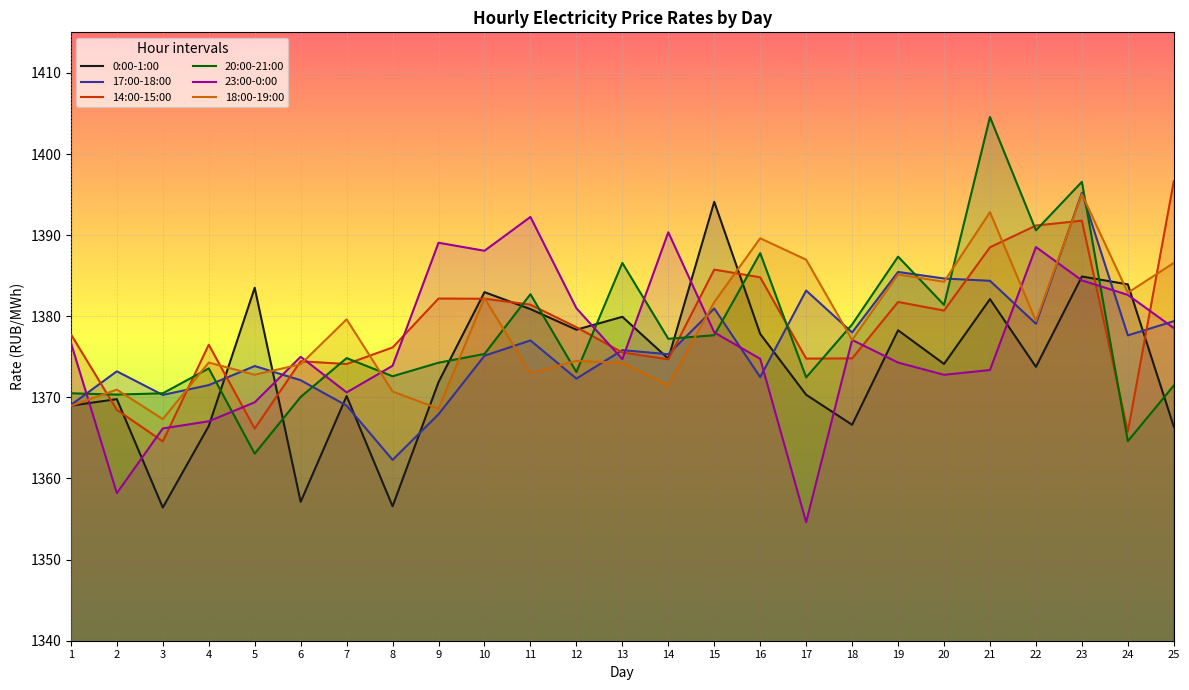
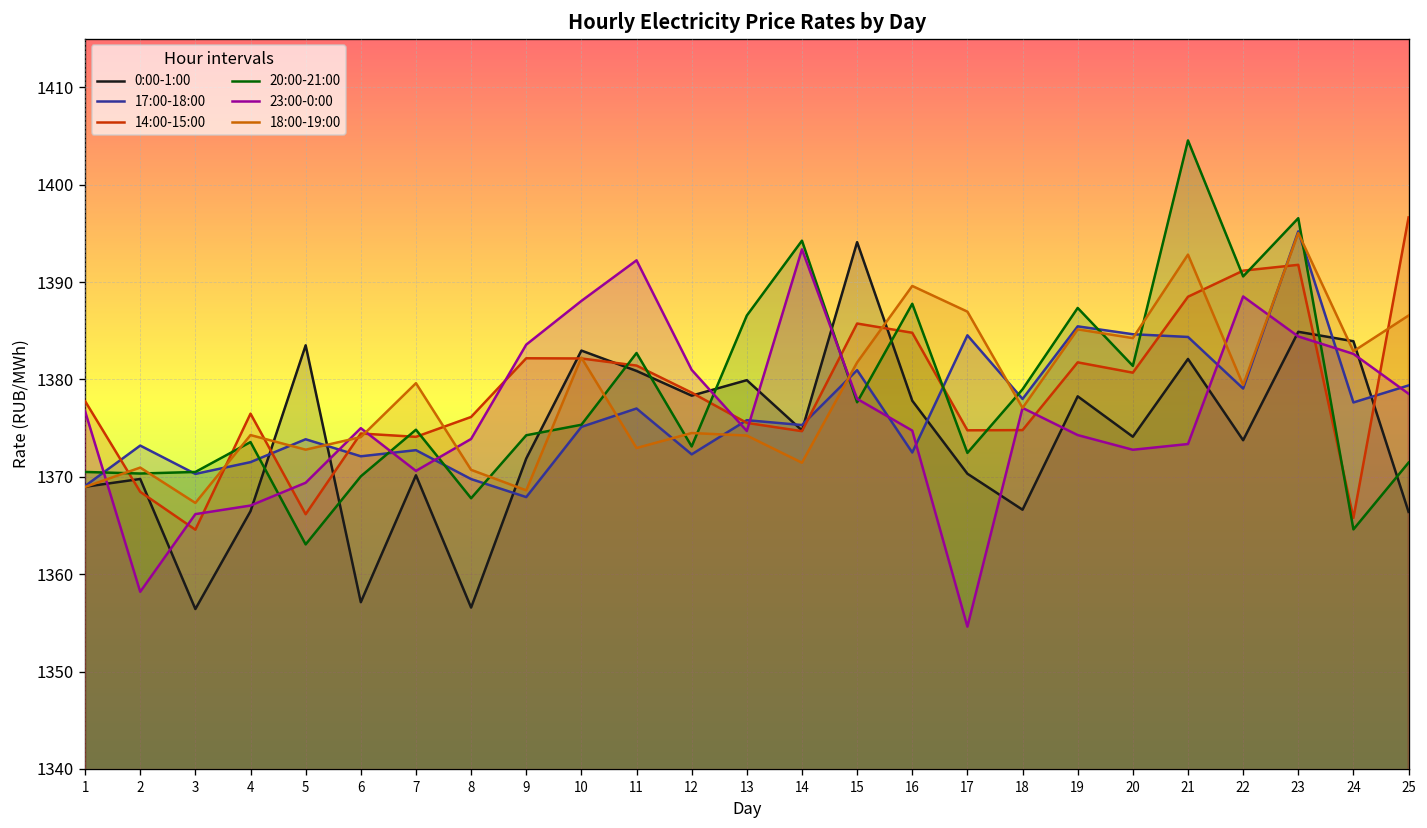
  {
    "0:00-1:00": {
      "2": 1370,
      "3": 1356,
      "4": 1366,
      "5": 1384,
      "6": 1357,
      "7": 1370,
      "8": 1357,
      "9": 1372,
      "10": 1383,
      "11": 1381,
      "13": 1380,
      "15": 1394,
      "16": 1378,
      "17": 1370,
      "18": 1367,
      "19": 1378,
      "20": 1374,
      "21": 1382,
      "22": 1374,
      "23": 1385,
      "24": 1384,
      "25": 1366
    },
    "17:00-18:00": {
      "2": 1373,
      "4": 1372,
      "5": 1374,
      "6": 1372,
-     "7": 1369,
-     "8": 1362,
+     "7": 1373,
+     "8": 1370,
      "9": 1368,
      "11": 1377,
      "12": 1372,
      "14": 1375,
      "15": 1381,
      "16": 1373,
-     "17": 1383,
+     "17": 1385,
      "18": 1378,
      "20": 1385,
      "21": 1384,
      "22": 1379,
      "24": 1378,
      "25": 1379
    },
    "20:00-21:00": {
      "1": 1371,
      "2": 1370,
      "4": 1374,
      "5": 1363,
      "6": 1370,
      "7": 1375,
-     "8": 1373,
+     "8": 1368,
      "9": 1374,
      "11": 1383,
      "12": 1373,
      "13": 1387,
-     "14": 1377,
+     "14": 1394,
      "15": 1378,
      "16": 1388,
      "17": 1372,
      "18": 1379,
      "19": 1387,
      "20": 1381,
      "21": 1405,
      "22": 1391,
      "23": 1397,
      "24": 1365,
      "25": 1371
    },
    "23:00-0:00": {
      "1": 1377,
      "2": 1358,
      "3": 1366,
      "4": 1367,
      "5": 1369,
      "6": 1375,
      "7": 1371,
      "8": 1374,
-     "9": 1389,
+     "9": 1384,
      "10": 1388,
      "11": 1392,
      "12": 1381,
      "13": 1375,
-     "14": 1390,
+     "14": 1393,
      "15": 1378,
      "16": 1375,
      "17": 1355,
      "19": 1374,
      "20": 1373,
      "21": 1373,
      "22": 1389,
      "23": 1384,
      "25": 1379
    }
  }
